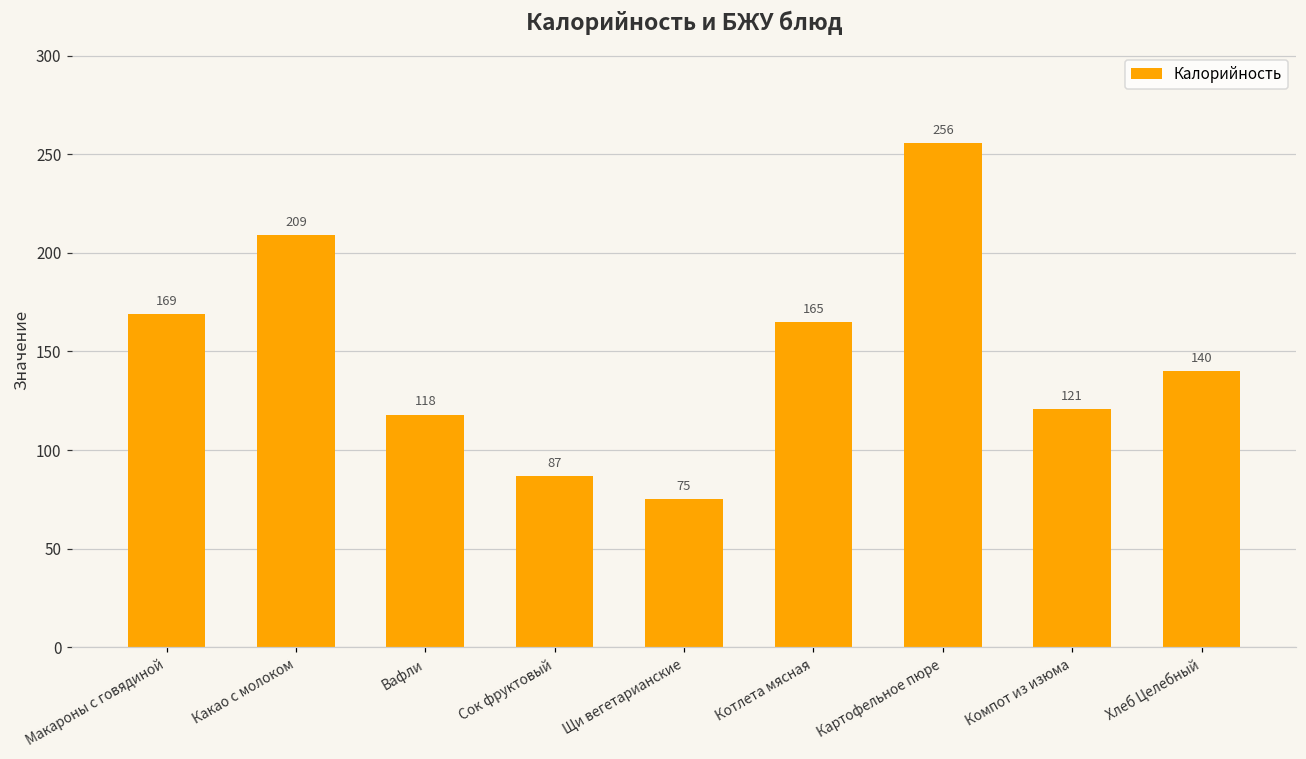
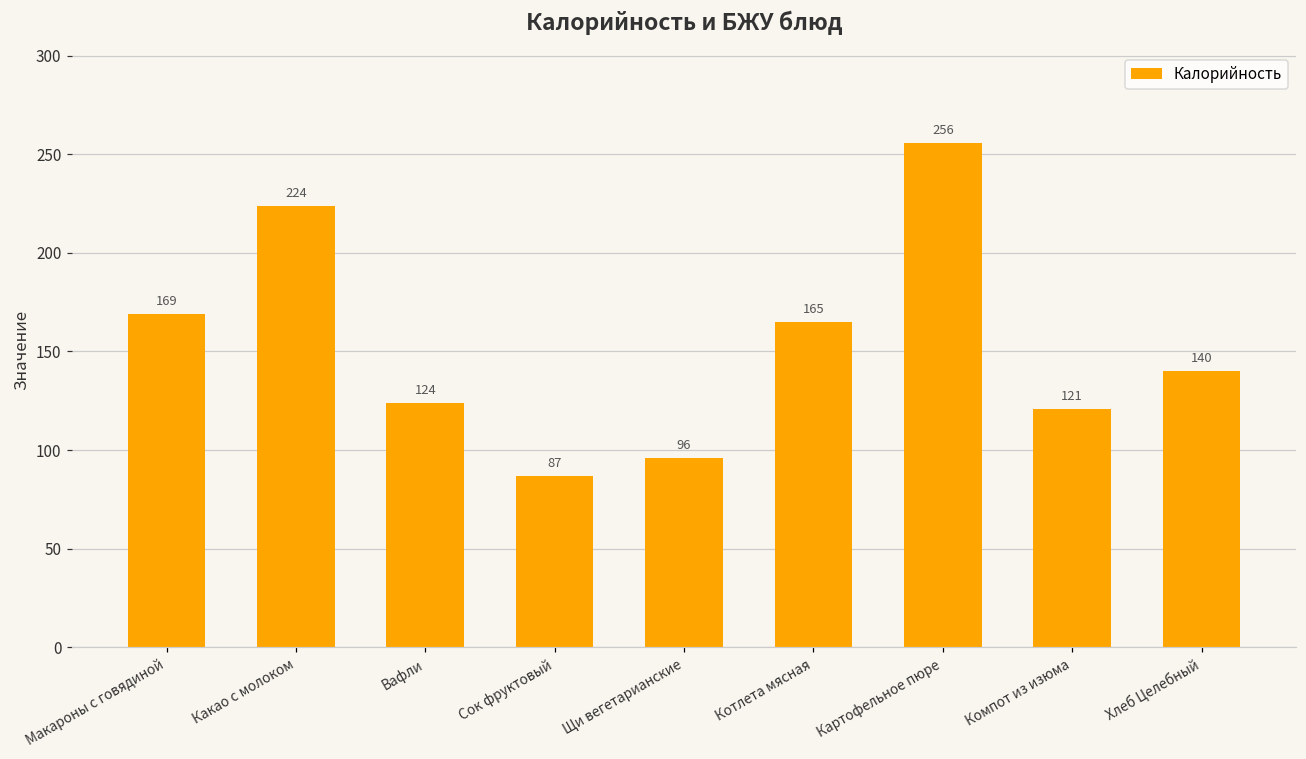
  {
    "Макароны с говядиной": 169,
-   "Какао с молоком": 209,
-   "Вафли": 118,
+   "Какао с молоком": 224,
+   "Вафли": 124,
    "Сок фруктовый": 87,
-   "Щи вегетарианские": 75,
+   "Щи вегетарианские": 96,
    "Котлета мясная": 165,
    "Картофельное пюре": 256,
    "Компот из изюма": 121,
    "Хлеб Целебный": 140
  }
